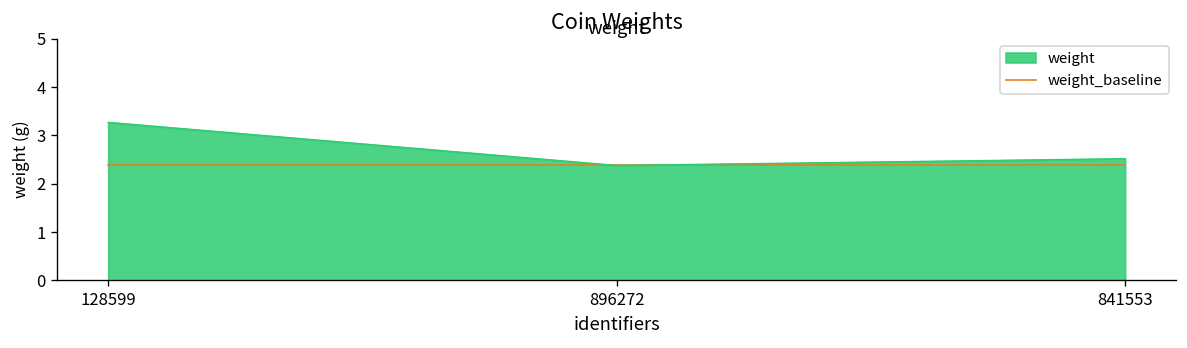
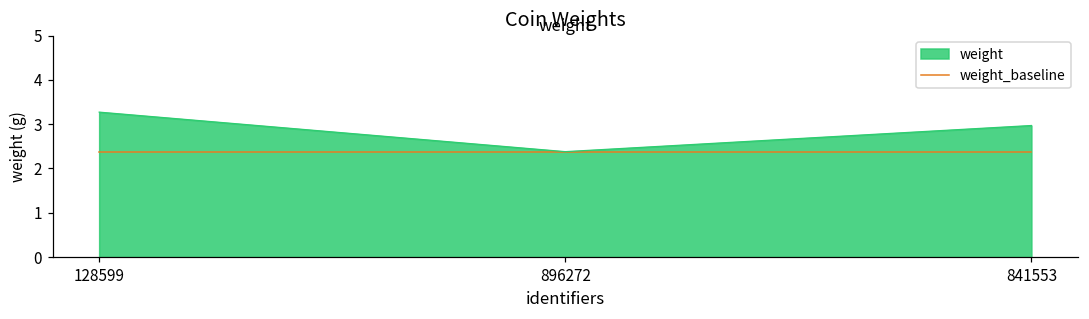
  {
    "weight_baseline": {
      "128599": 2.4,
      "841553": 2.4
    },
    "weight": {
      "128599": 3.3,
-     "841553": 2.5
+     "841553": 3.0
    }
  }
